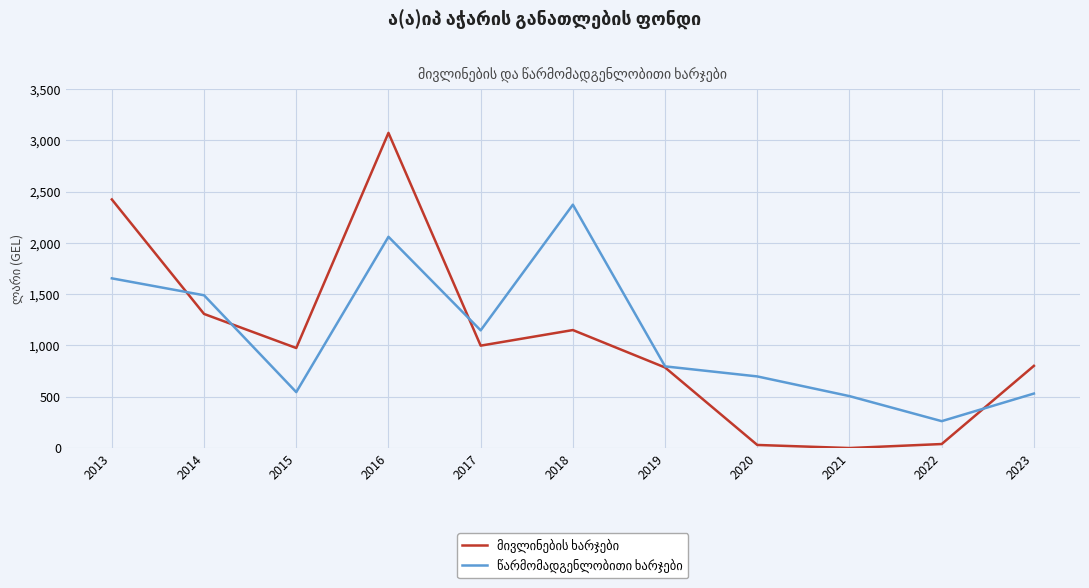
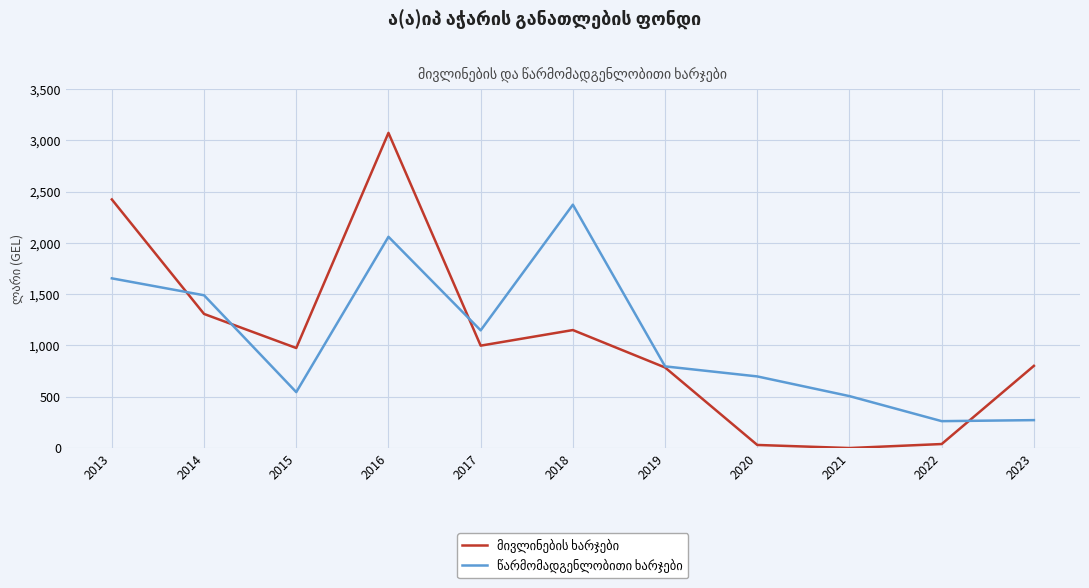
  {
    "მივლინების ხარჯები": {
      "2013": "2,420",
      "2014": "1,310",
      "2015": "980",
      "2016": "3,070",
      "2017": "1,000",
      "2018": "1,150",
      "2020": "30",
      "2021": "0",
      "2022": "40",
      "2023": "800"
    },
    "წარმომადგენლობითი ხარჯები": {
      "2013": "1,650",
      "2014": "1,490",
      "2015": "550",
      "2016": "2,060",
      "2017": "1,150",
      "2018": "2,370",
      "2020": "700",
      "2021": "510",
      "2022": "260",
-     "2023": "530"
+     "2023": "270"
    }
  }
